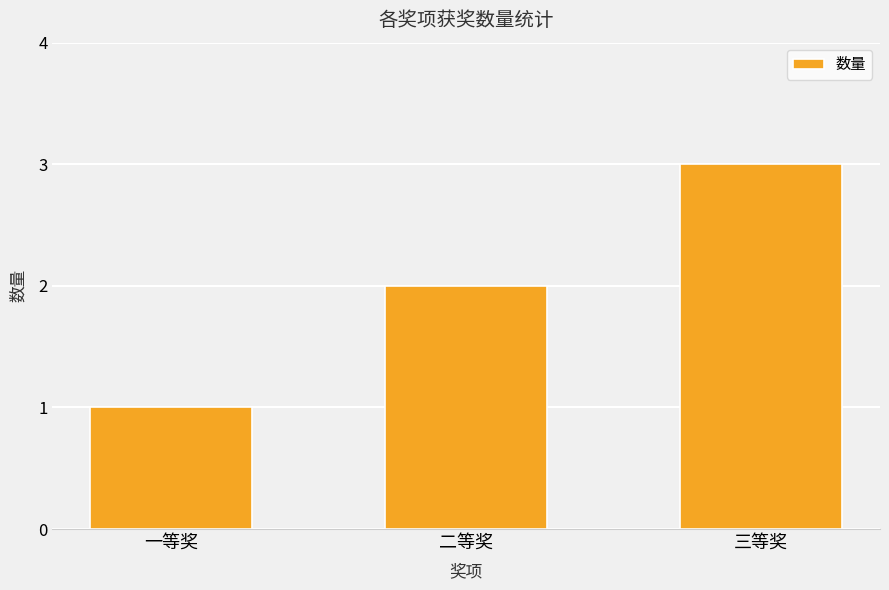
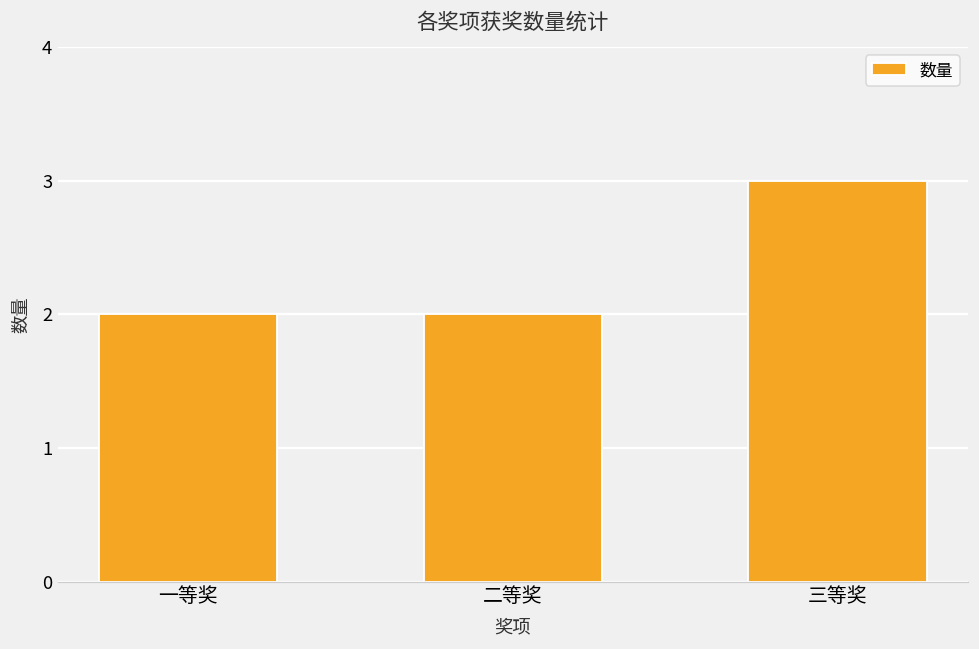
  {
-   "一等奖": 1,
+   "一等奖": 2,
    "二等奖": 2,
    "三等奖": 3
  }
